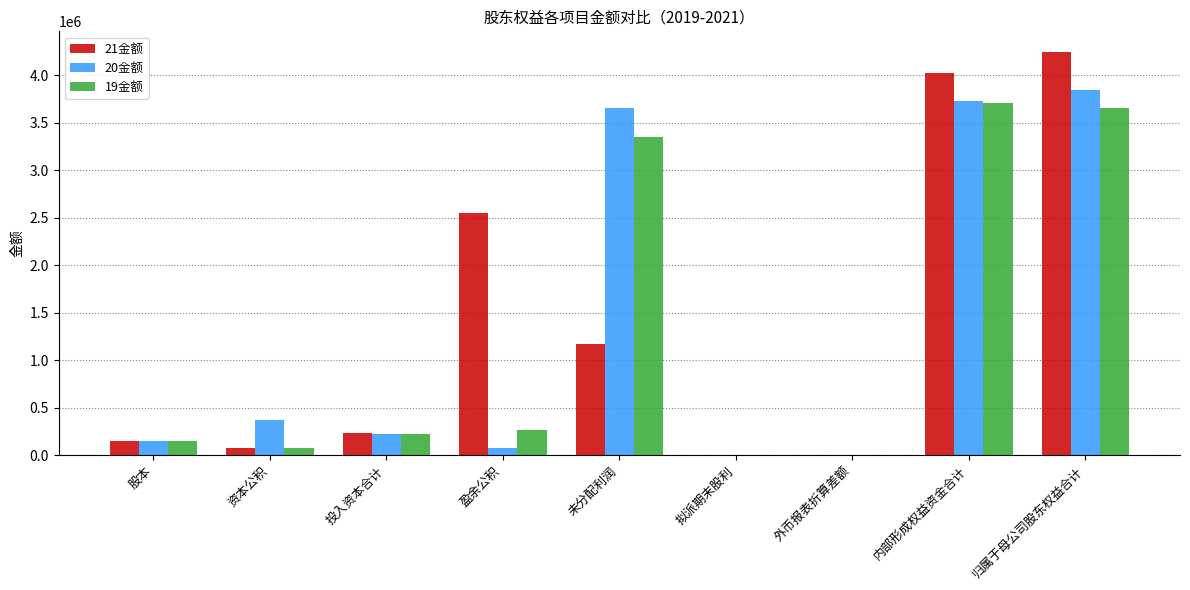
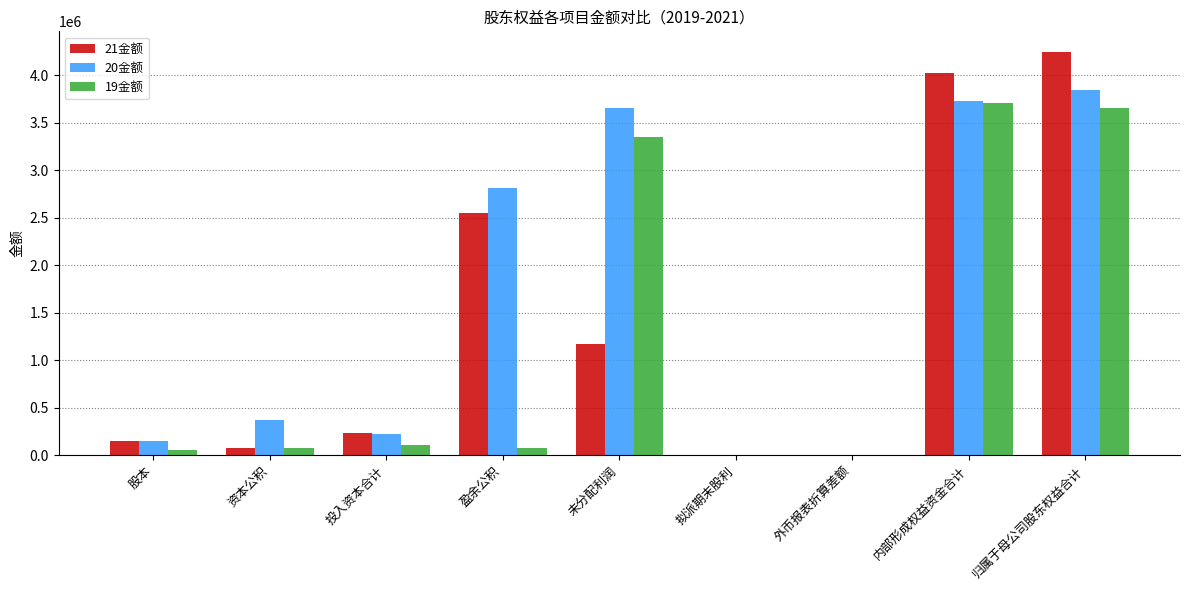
  {
    "21金额": {
      "股本": 200000,
      "资本公积": 100000,
      "投入资本合计": 200000,
      "盈余公积": 2500000,
      "未分配利润": 1200000,
      "拟派期末股利": 0,
      "外币报表折算差额": 0,
      "内部形成权益资金合计": 4000000,
      "归属于母公司股东权益合计": 4200000
    },
    "20金额": {
      "股本": 200000,
      "资本公积": 400000,
      "投入资本合计": 200000,
-     "盈余公积": 100000,
+     "盈余公积": 2800000,
      "未分配利润": 3600000,
      "拟派期末股利": 0,
      "外币报表折算差额": 0,
      "内部形成权益资金合计": 3700000,
      "归属于母公司股东权益合计": 3800000
    },
    "19金额": {
-     "股本": 200000,
+     "股本": 0,
      "资本公积": 100000,
-     "投入资本合计": 200000,
-     "盈余公积": 300000,
+     "投入资本合计": 100000,
+     "盈余公积": 100000,
      "未分配利润": 3400000,
      "拟派期末股利": 0,
      "外币报表折算差额": 0,
      "内部形成权益资金合计": 3700000,
      "归属于母公司股东权益合计": 3700000
    }
  }
